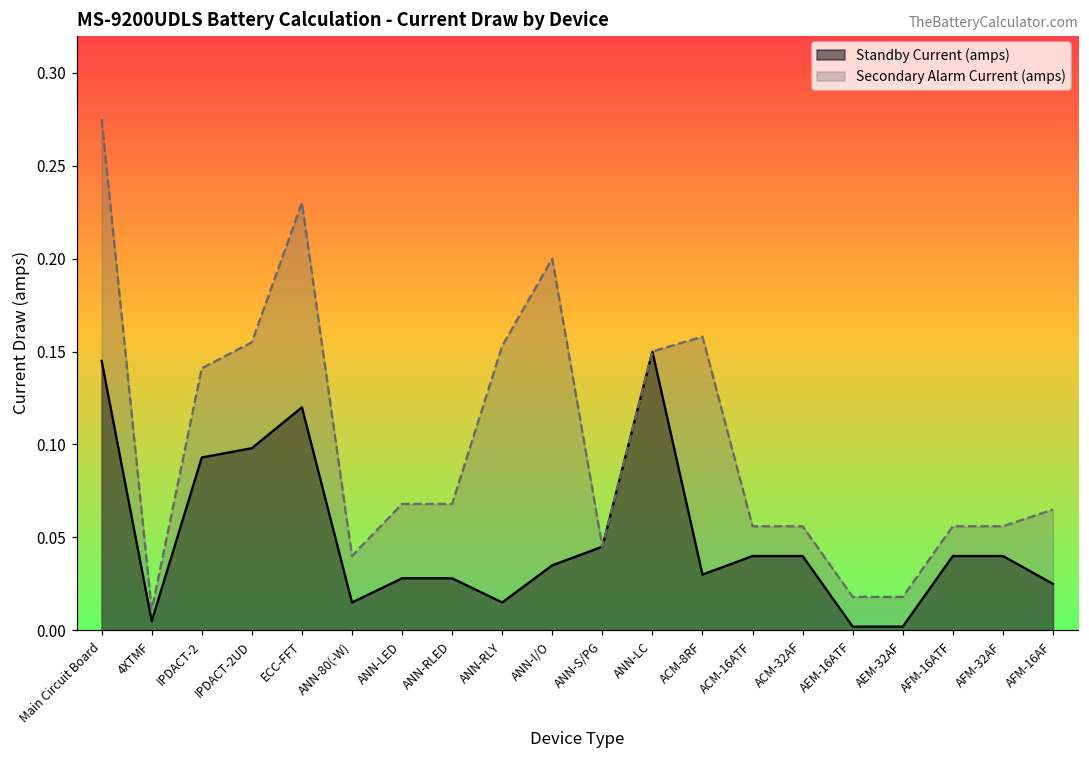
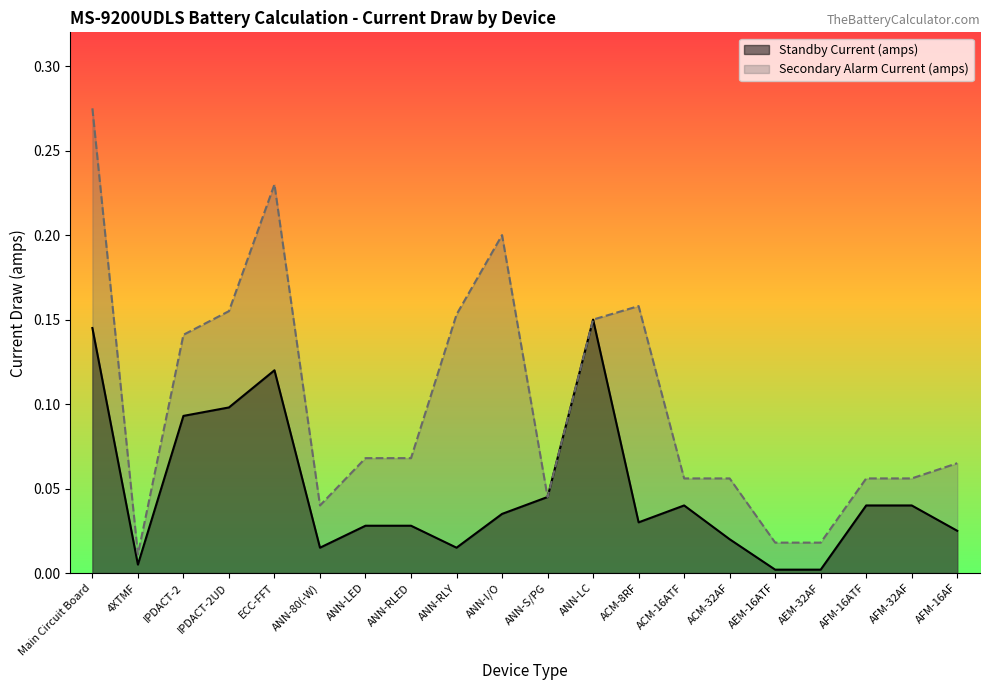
  {
    "Standby Current (amps)": {
      "Main Circuit Board": 0.145,
      "4XTMF": 0.005,
      "IPDACT-2": 0.093,
      "IPDACT-2UD": 0.098,
      "ECC-FFT": 0.12,
      "ANN-80(-W)": 0.015,
      "ANN-LED": 0.028,
      "ANN-RLED": 0.028,
      "ANN-RLY": 0.015,
      "ANN-I/O": 0.035,
      "ACM-8RF": 0.03,
      "ACM-16ATF": 0.04,
-     "ACM-32AF": 0.04,
+     "ACM-32AF": 0.02,
      "AEM-16ATF": 0.002,
      "AEM-32AF": 0.002,
      "AFM-16ATF": 0.04,
      "AFM-32AF": 0.04,
      "AFM-16AF": 0.025
    },
    "Secondary Alarm Current (amps)": {
      "Main Circuit Board": 0.275,
      "4XTMF": 0.01,
      "IPDACT-2": 0.14,
      "IPDACT-2UD": 0.155,
      "ECC-FFT": 0.23,
      "ANN-80(-W)": 0.04,
      "ANN-LED": 0.068,
      "ANN-RLED": 0.068,
      "ANN-RLY": 0.153,
      "ANN-I/O": 0.20,
      "ACM-8RF": 0.158,
      "ACM-16ATF": 0.056,
      "ACM-32AF": 0.056,
      "AEM-16ATF": 0.018,
      "AEM-32AF": 0.018,
      "AFM-16ATF": 0.056,
      "AFM-32AF": 0.056,
      "AFM-16AF": 0.065
    }
  }
